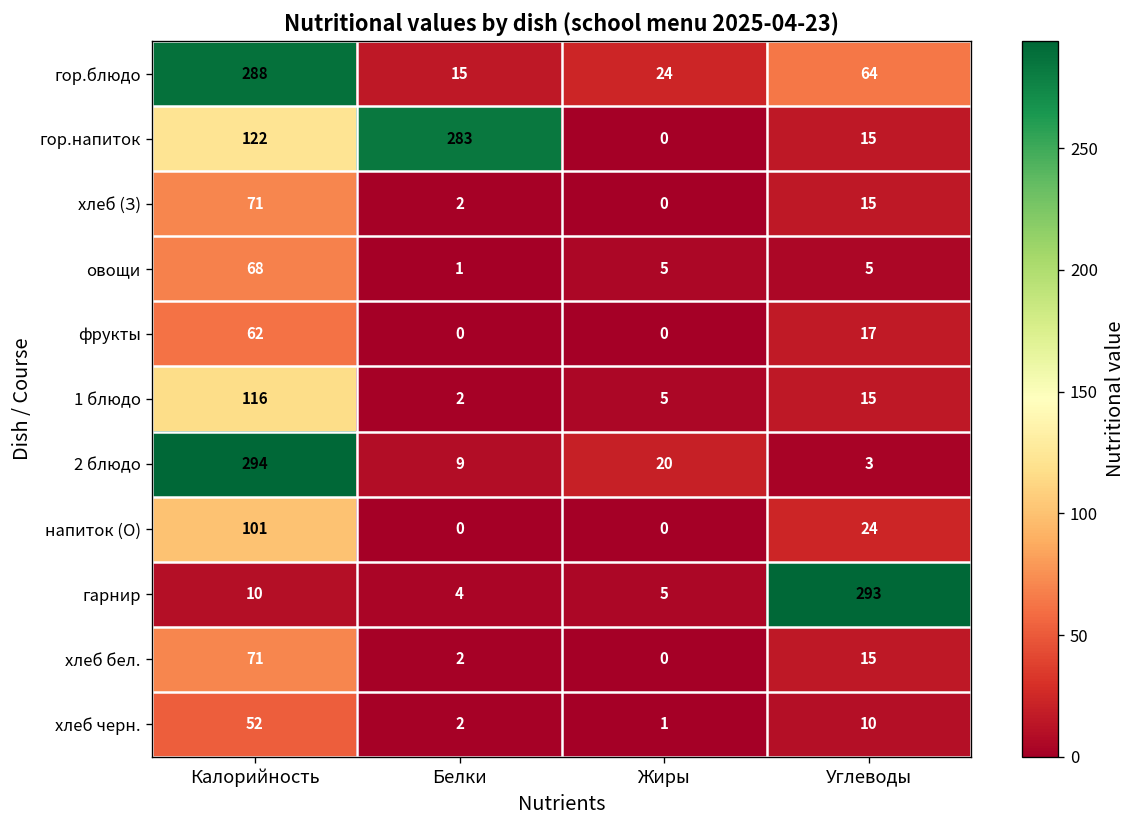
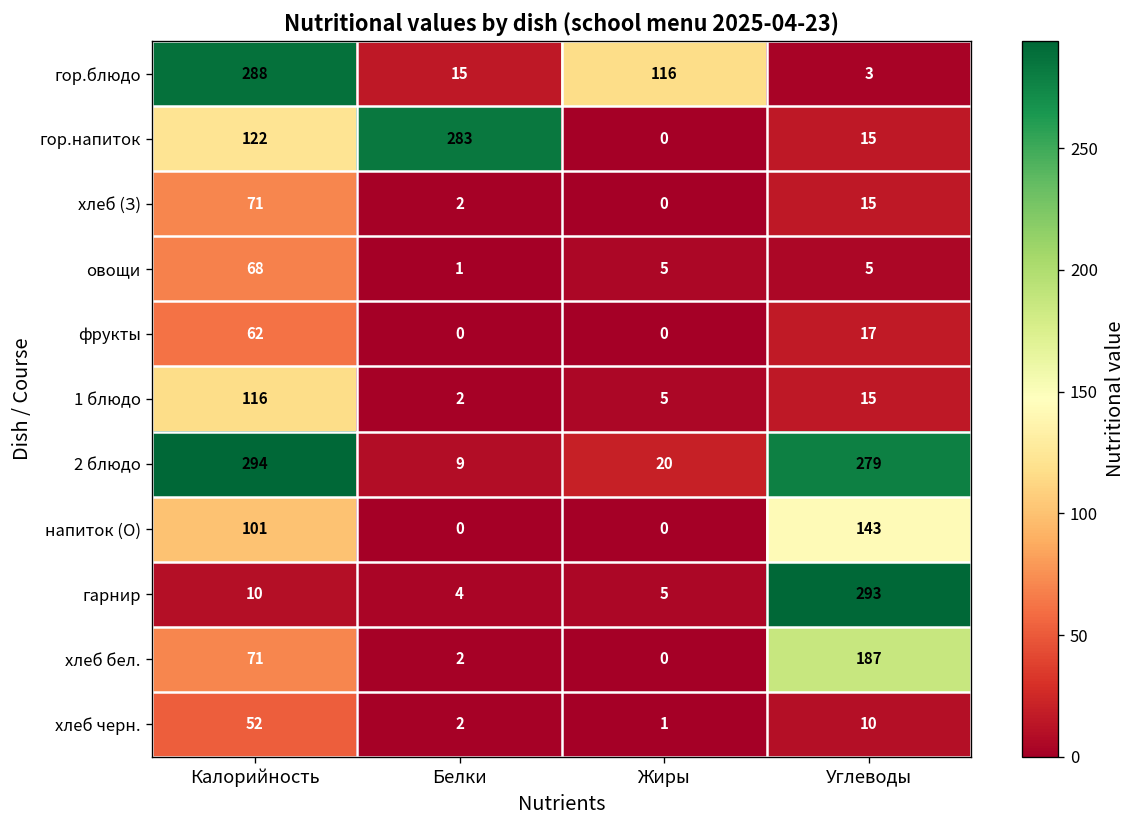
  {
    "гор.блюдо": {
      "Калорийность": 288,
      "Белки": 15,
-     "Жиры": 24,
-     "Углеводы": 64
+     "Жиры": 116,
+     "Углеводы": 3
    },
    "гор.напиток": {
      "Калорийность": 122,
      "Белки": 283,
      "Жиры": 0,
      "Углеводы": 15
    },
    "хлеб (З)": {
      "Калорийность": 71,
      "Белки": 2,
      "Жиры": 0,
      "Углеводы": 15
    },
    "овощи": {
      "Калорийность": 68,
      "Белки": 1,
      "Жиры": 5,
      "Углеводы": 5
    },
    "фрукты": {
      "Калорийность": 62,
      "Белки": 0,
      "Жиры": 0,
      "Углеводы": 17
    },
    "1 блюдо": {
      "Калорийность": 116,
      "Белки": 2,
      "Жиры": 5,
      "Углеводы": 15
    },
    "2 блюдо": {
      "Калорийность": 294,
      "Белки": 9,
      "Жиры": 20,
-     "Углеводы": 3
+     "Углеводы": 279
    },
    "напиток (О)": {
      "Калорийность": 101,
      "Белки": 0,
      "Жиры": 0,
-     "Углеводы": 24
+     "Углеводы": 143
    },
    "гарнир": {
      "Калорийность": 10,
      "Белки": 4,
      "Жиры": 5,
      "Углеводы": 293
    },
    "хлеб бел.": {
      "Калорийность": 71,
      "Белки": 2,
      "Жиры": 0,
-     "Углеводы": 15
+     "Углеводы": 187
    },
    "хлеб черн.": {
      "Калорийность": 52,
      "Белки": 2,
      "Жиры": 1,
      "Углеводы": 10
    }
  }
